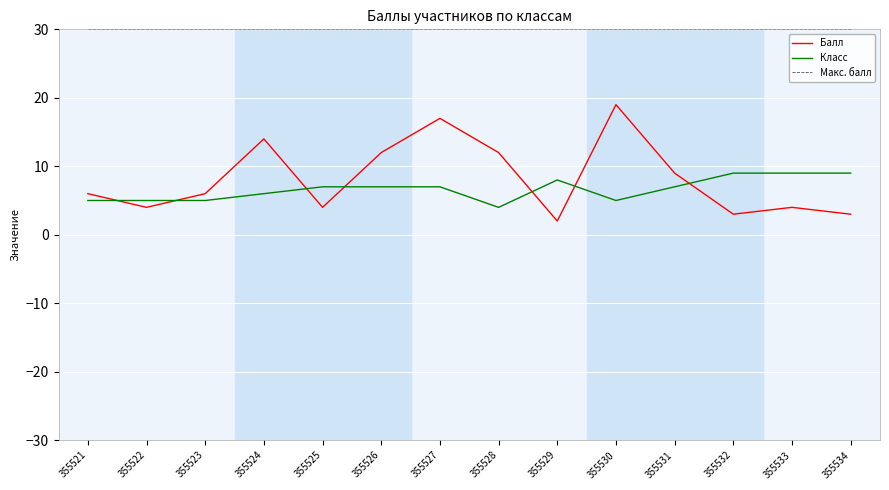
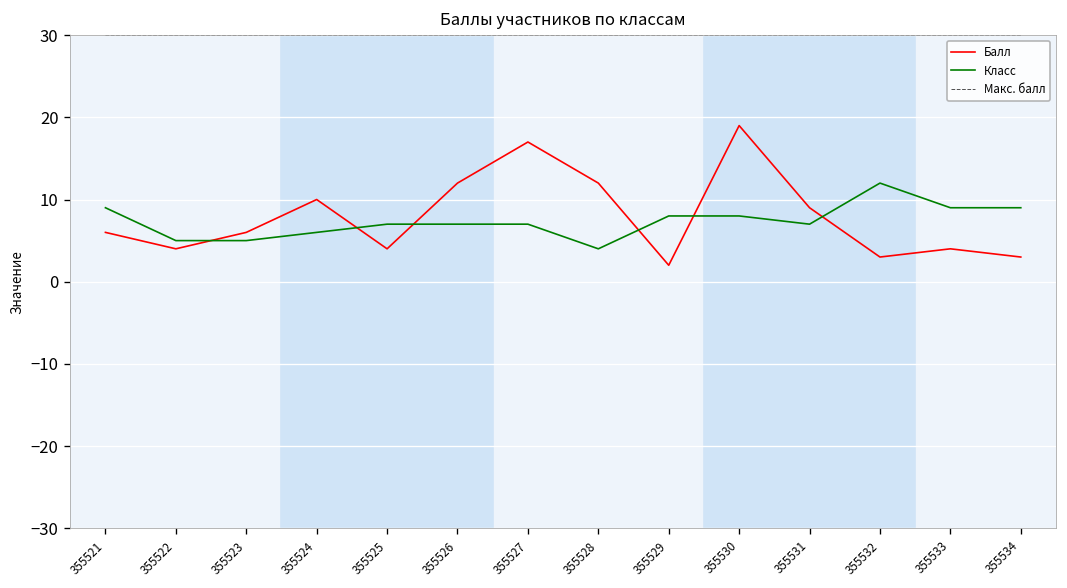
  {
    "Балл": {
      "355521": 6,
      "355522": 4,
      "355523": 6,
-     "355524": 14,
+     "355524": 10,
      "355525": 4,
      "355526": 12,
      "355527": 17,
      "355528": 12,
      "355529": 2,
      "355530": 19,
      "355531": 9,
      "355532": 3,
      "355533": 4,
      "355534": 3
    },
    "Класс": {
-     "355521": 5,
+     "355521": 9,
      "355522": 5,
      "355523": 5,
      "355524": 6,
      "355525": 7,
      "355526": 7,
      "355527": 7,
      "355528": 4,
      "355529": 8,
-     "355530": 5,
+     "355530": 8,
      "355531": 7,
-     "355532": 9,
+     "355532": 12,
      "355533": 9,
      "355534": 9
    },
    "Макс. балл": {
      "355521": 30,
      "355522": 30,
      "355523": 30,
      "355524": 30,
      "355525": 30,
      "355526": 30,
      "355527": 30,
      "355528": 30,
      "355529": 30,
      "355530": 30,
      "355531": 30,
      "355532": 30,
      "355533": 30,
      "355534": 30
    }
  }
